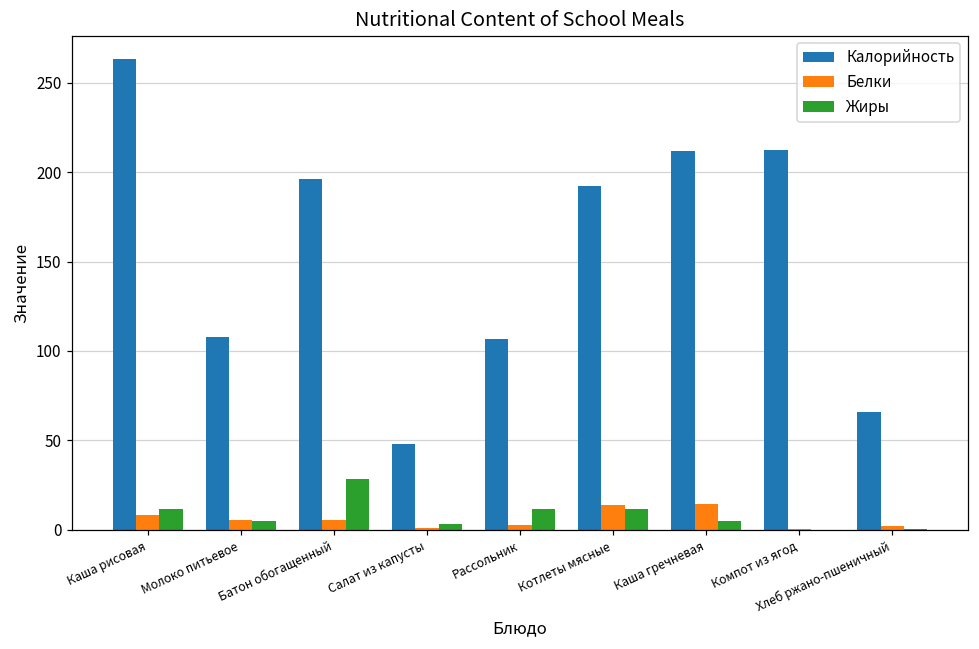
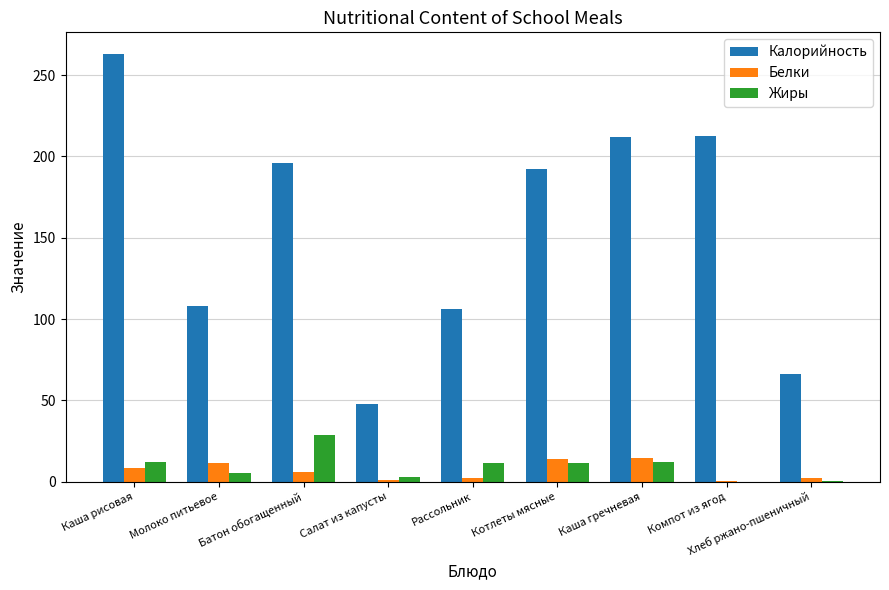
  {
    "Калорийность": {
      "Каша рисовая": 263,
      "Молоко питьевое": 108,
      "Батон обогащенный": 196,
      "Салат из капусты": 48,
      "Рассольник": 106,
      "Котлеты мясные": 192,
      "Каша гречневая": 212,
      "Компот из ягод": 213,
      "Хлеб ржано-пшеничный": 66
    },
    "Белки": {
      "Каша рисовая": 8,
-     "Молоко питьевое": 5,
+     "Молоко питьевое": 11,
      "Батон обогащенный": 6,
      "Рассольник": 2,
      "Котлеты мясные": 14,
      "Каша гречневая": 14,
      "Хлеб ржано-пшеничный": 2
    },
    "Жиры": {
      "Каша рисовая": 12,
      "Молоко питьевое": 5,
      "Батон обогащенный": 28,
      "Салат из капусты": 3,
      "Рассольник": 12,
      "Котлеты мясные": 12,
-     "Каша гречневая": 5,
+     "Каша гречневая": 12,
      "Компот из ягод": 0
    }
  }
